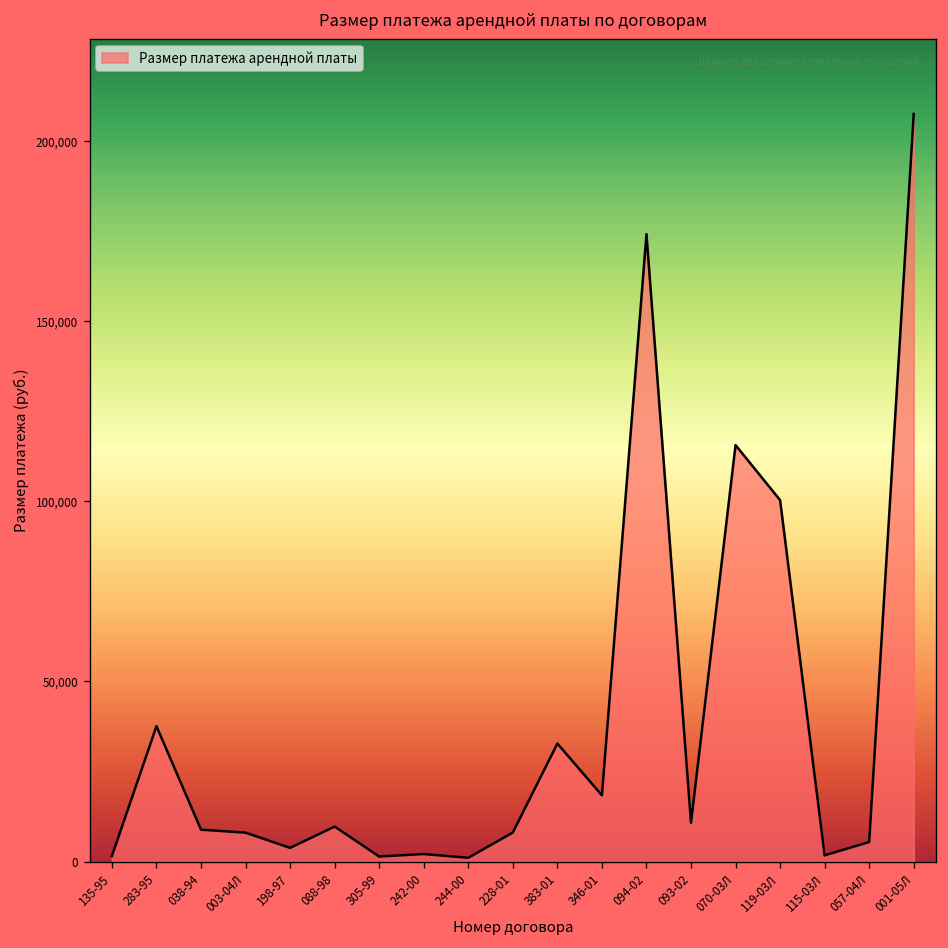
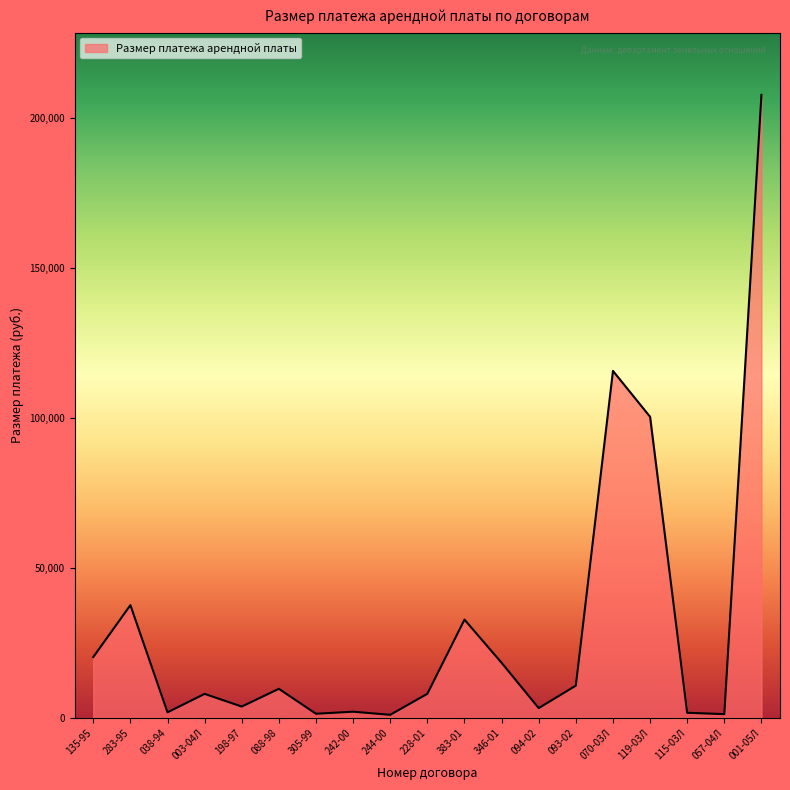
  {
-   "135-95": "2,000",
+   "135-95": "20,000",
    "283-95": "38,000",
-   "038-94": "9,000",
+   "038-94": "2,000",
    "003-04Л": "8,000",
    "198-97": "4,000",
    "088-98": "10,000",
    "305-99": "1,000",
    "242-00": "2,000",
    "244-00": "1,000",
    "228-01": "8,000",
    "383-01": "33,000",
    "346-01": "18,000",
-   "094-02": "174,000",
+   "094-02": "3,000",
    "093-02": "11,000",
    "070-03Л": "116,000",
    "119-03Л": "100,000",
    "115-03Л": "2,000",
-   "057-04Л": "5,000",
+   "057-04Л": "1,000",
    "001-05Л": "208,000"
  }
